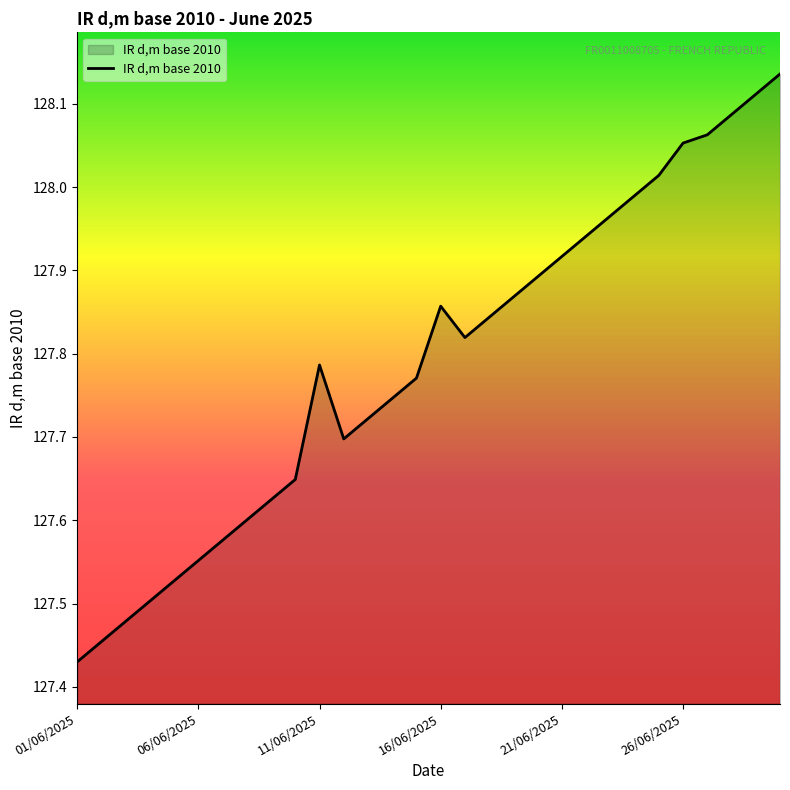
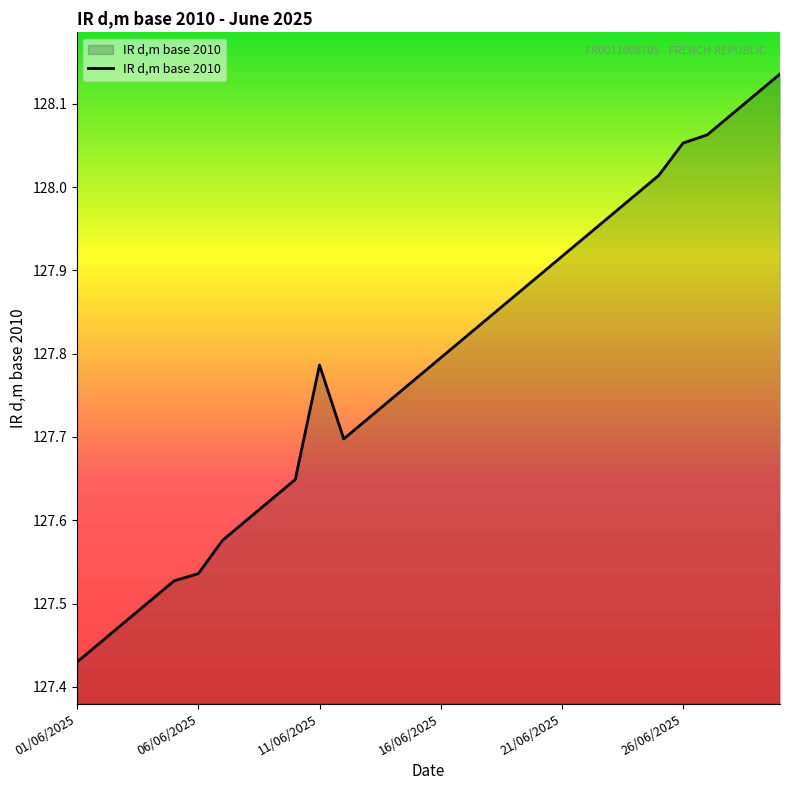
  {
    "01/06/2025": 127.43,
-   "06/06/2025": 127.55,
+   "06/06/2025": 127.54,
    "11/06/2025": 127.79,
-   "16/06/2025": 127.86,
+   "16/06/2025": 127.80,
    "21/06/2025": 127.92,
    "26/06/2025": 128.05
  }
